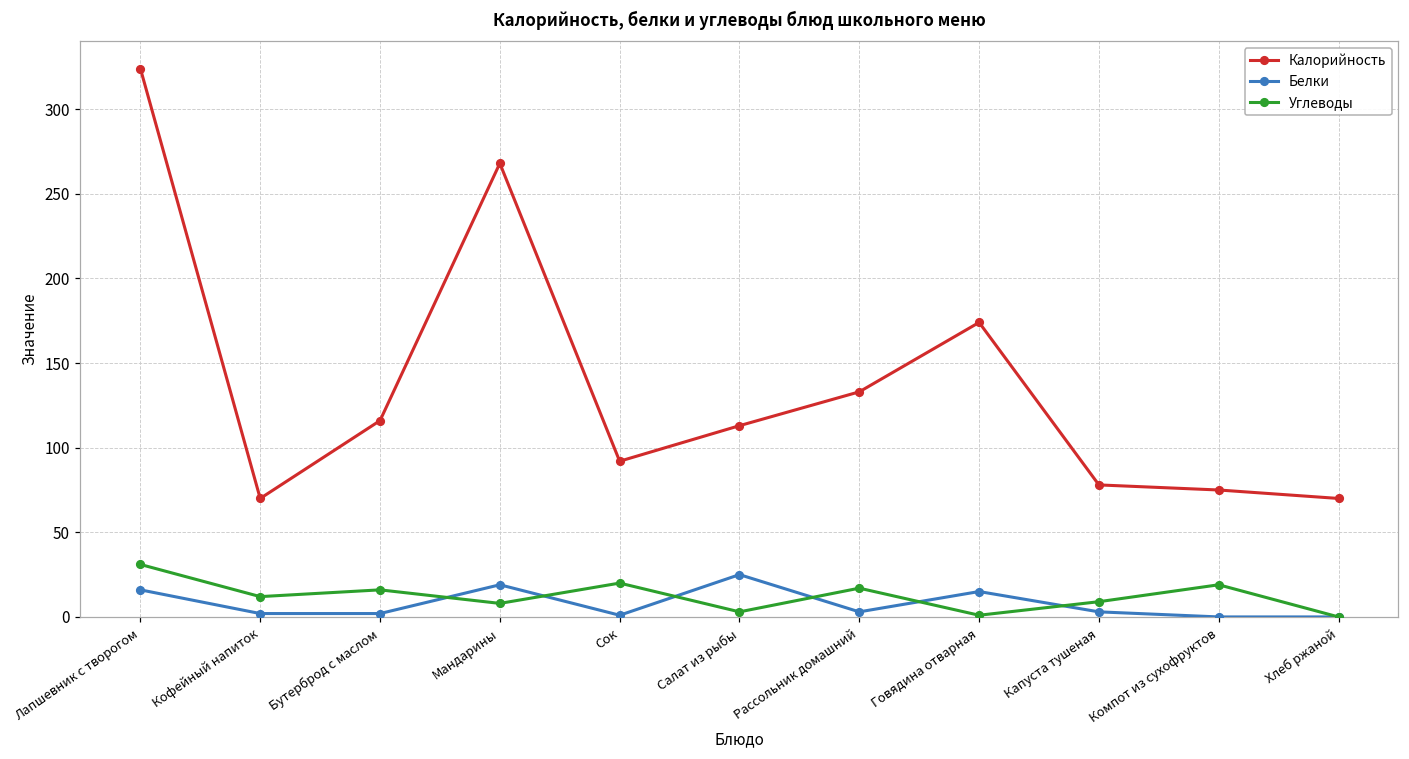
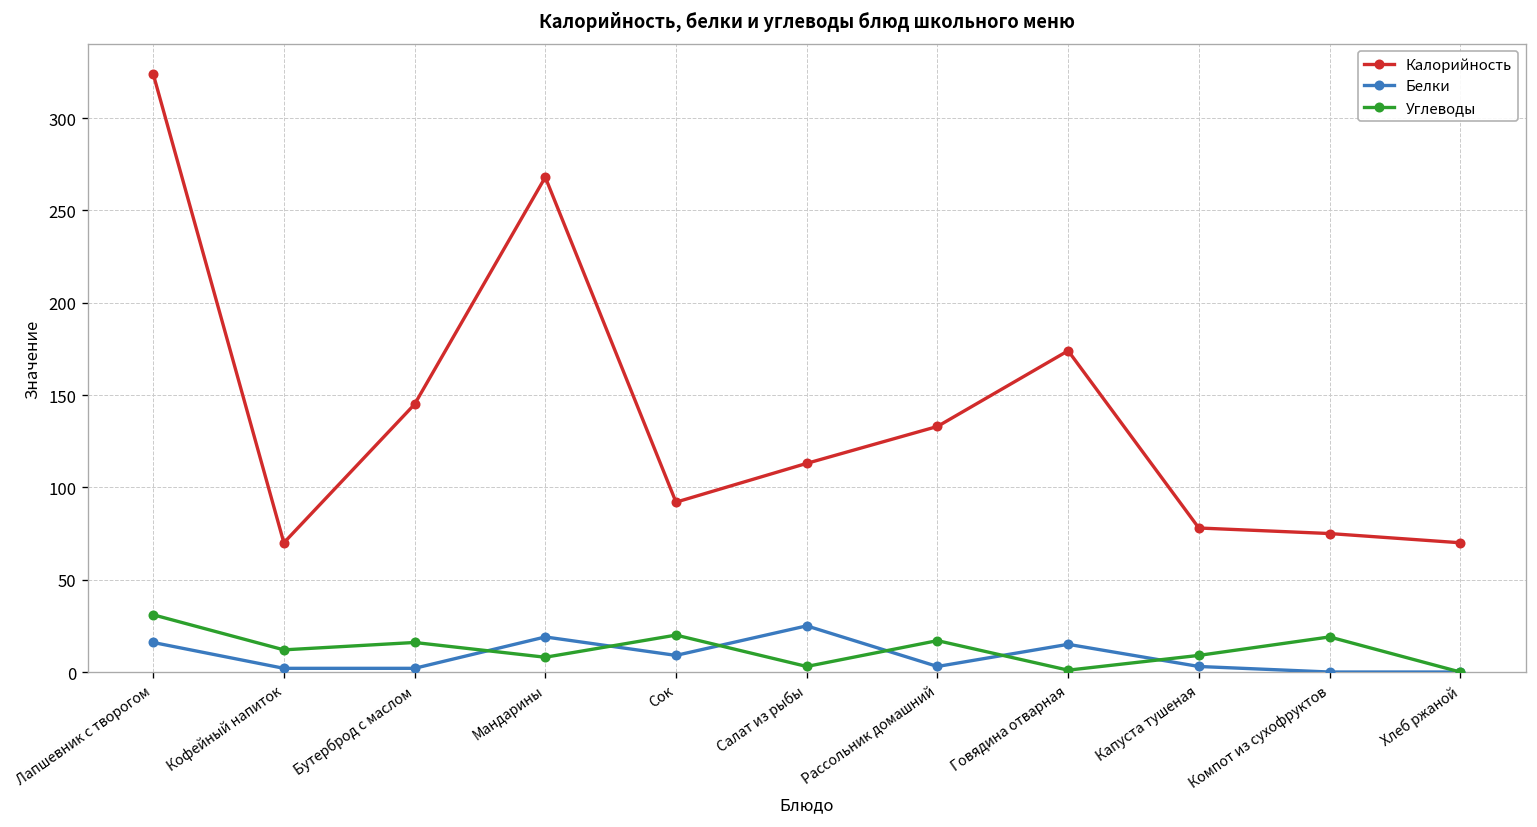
  {
    "Калорийность": {
      "Лапшевник с творогом": 324,
      "Кофейный напиток": 70,
-     "Бутерброд с маслом": 116,
+     "Бутерброд с маслом": 145,
      "Мандарины": 268,
      "Сок": 92,
      "Салат из рыбы": 113,
      "Рассольник домашний": 133,
      "Говядина отварная": 174,
      "Капуста тушеная": 78,
      "Компот из сухофруктов": 75,
      "Хлеб ржаной": 70
    },
    "Белки": {
      "Лапшевник с творогом": 16,
      "Кофейный напиток": 2,
      "Бутерброд с маслом": 2,
      "Мандарины": 19,
-     "Сок": 1,
+     "Сок": 9,
      "Салат из рыбы": 25,
      "Рассольник домашний": 3,
      "Говядина отварная": 15,
      "Капуста тушеная": 3,
      "Компот из сухофруктов": 0
    },
    "Углеводы": {
      "Лапшевник с творогом": 31,
      "Кофейный напиток": 12,
      "Бутерброд с маслом": 16,
      "Мандарины": 8,
      "Сок": 20,
      "Салат из рыбы": 3,
      "Рассольник домашний": 17,
      "Говядина отварная": 1,
      "Капуста тушеная": 9,
      "Компот из сухофруктов": 19
    }
  }
